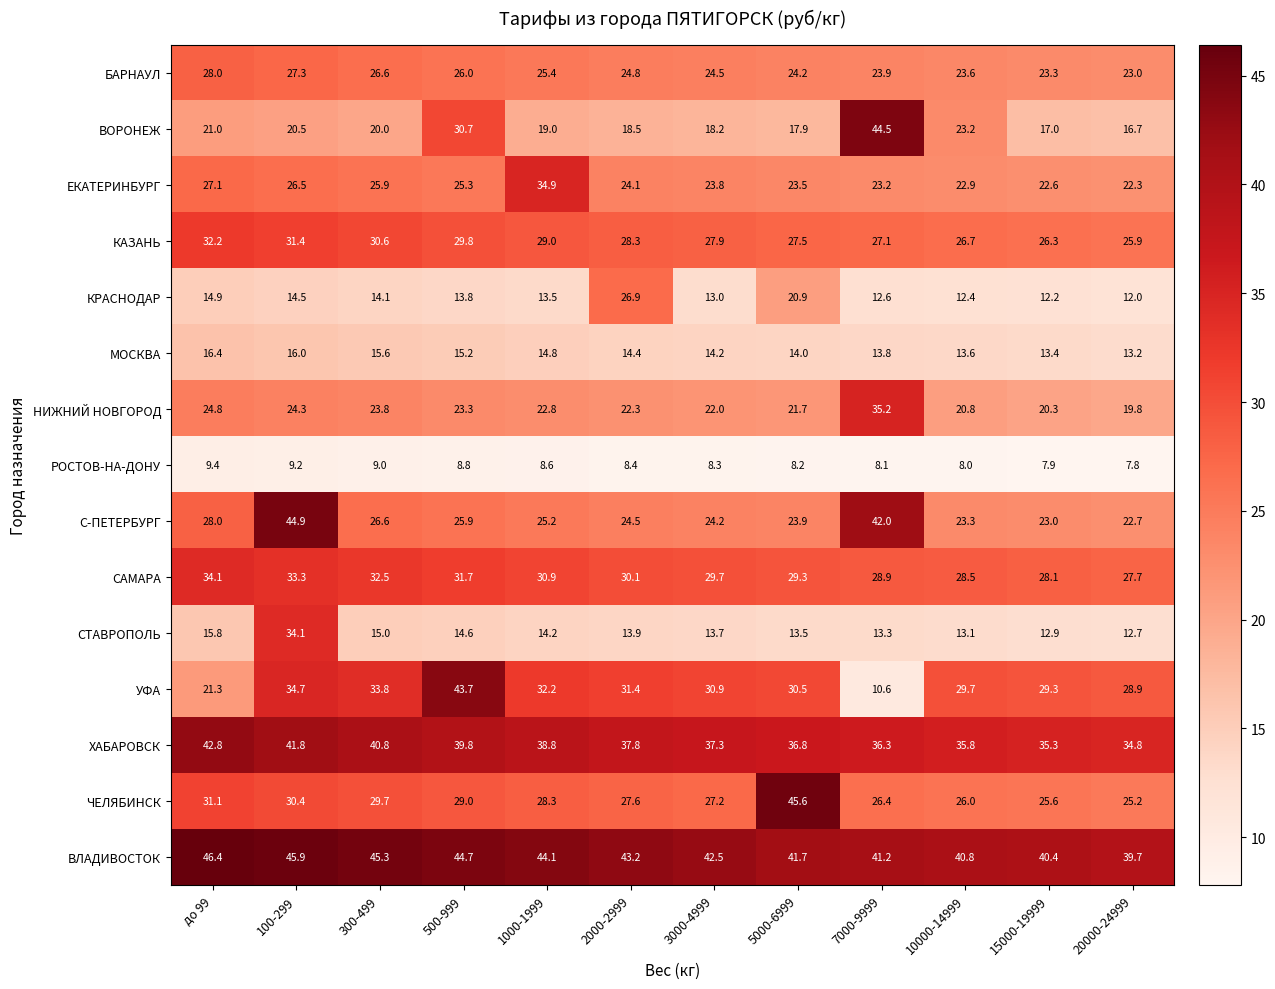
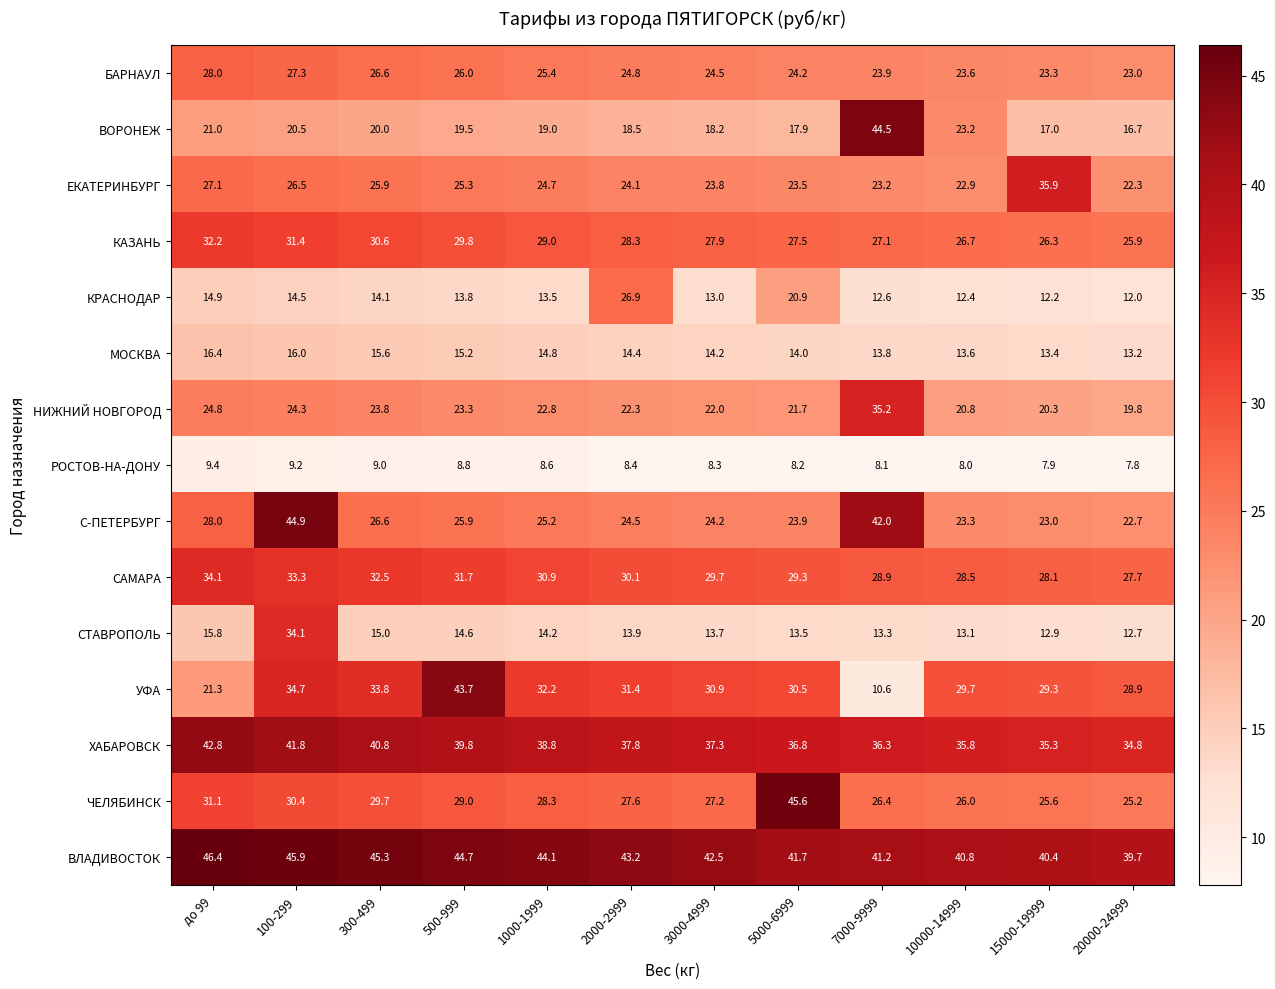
  {
    "БАРНАУЛ": {
      "до 99": 28.0,
      "100-299": 27.3,
      "300-499": 26.6,
      "500-999": 26.0,
      "1000-1999": 25.4,
      "2000-2999": 24.8,
      "3000-4999": 24.5,
      "5000-6999": 24.2,
      "7000-9999": 23.9,
      "10000-14999": 23.6,
      "15000-19999": 23.3,
      "20000-24999": 23.0
    },
    "ВОРОНЕЖ": {
      "до 99": 21.0,
      "100-299": 20.5,
      "300-499": 20.0,
-     "500-999": 30.7,
+     "500-999": 19.5,
      "1000-1999": 19.0,
      "2000-2999": 18.5,
      "3000-4999": 18.2,
      "5000-6999": 17.9,
      "7000-9999": 44.5,
      "10000-14999": 23.2,
      "15000-19999": 17.0,
      "20000-24999": 16.7
    },
    "ЕКАТЕРИНБУРГ": {
      "до 99": 27.1,
      "100-299": 26.5,
      "300-499": 25.9,
      "500-999": 25.3,
-     "1000-1999": 34.9,
+     "1000-1999": 24.7,
      "2000-2999": 24.1,
      "3000-4999": 23.8,
      "5000-6999": 23.5,
      "7000-9999": 23.2,
      "10000-14999": 22.9,
-     "15000-19999": 22.6,
+     "15000-19999": 35.9,
      "20000-24999": 22.3
    },
    "КАЗАНЬ": {
      "до 99": 32.2,
      "100-299": 31.4,
      "300-499": 30.6,
      "500-999": 29.8,
      "1000-1999": 29.0,
      "2000-2999": 28.3,
      "3000-4999": 27.9,
      "5000-6999": 27.5,
      "7000-9999": 27.1,
      "10000-14999": 26.7,
      "15000-19999": 26.3,
      "20000-24999": 25.9
    },
    "КРАСНОДАР": {
      "до 99": 14.9,
      "100-299": 14.5,
      "300-499": 14.1,
      "500-999": 13.8,
      "1000-1999": 13.5,
      "2000-2999": 26.9,
      "3000-4999": 13.0,
      "5000-6999": 20.9,
      "7000-9999": 12.6,
      "10000-14999": 12.4,
      "15000-19999": 12.2,
      "20000-24999": 12.0
    },
    "МОСКВА": {
      "до 99": 16.4,
      "100-299": 16.0,
      "300-499": 15.6,
      "500-999": 15.2,
      "1000-1999": 14.8,
      "2000-2999": 14.4,
      "3000-4999": 14.2,
      "5000-6999": 14.0,
      "7000-9999": 13.8,
      "10000-14999": 13.6,
      "15000-19999": 13.4,
      "20000-24999": 13.2
    },
    "НИЖНИЙ НОВГОРОД": {
      "до 99": 24.8,
      "100-299": 24.3,
      "300-499": 23.8,
      "500-999": 23.3,
      "1000-1999": 22.8,
      "2000-2999": 22.3,
      "3000-4999": 22.0,
      "5000-6999": 21.7,
      "7000-9999": 35.2,
      "10000-14999": 20.8,
      "15000-19999": 20.3,
      "20000-24999": 19.8
    },
    "РОСТОВ-НА-ДОНУ": {
      "до 99": 9.4,
      "100-299": 9.2,
      "300-499": 9.0,
      "500-999": 8.8,
      "1000-1999": 8.6,
      "2000-2999": 8.4,
      "3000-4999": 8.3,
      "5000-6999": 8.2,
      "7000-9999": 8.1,
      "10000-14999": 8.0,
      "15000-19999": 7.9,
      "20000-24999": 7.8
    },
    "С-ПЕТЕРБУРГ": {
      "до 99": 28.0,
      "100-299": 44.9,
      "300-499": 26.6,
      "500-999": 25.9,
      "1000-1999": 25.2,
      "2000-2999": 24.5,
      "3000-4999": 24.2,
      "5000-6999": 23.9,
      "7000-9999": 42.0,
      "10000-14999": 23.3,
      "15000-19999": 23.0,
      "20000-24999": 22.7
    },
    "САМАРА": {
      "до 99": 34.1,
      "100-299": 33.3,
      "300-499": 32.5,
      "500-999": 31.7,
      "1000-1999": 30.9,
      "2000-2999": 30.1,
      "3000-4999": 29.7,
      "5000-6999": 29.3,
      "7000-9999": 28.9,
      "10000-14999": 28.5,
      "15000-19999": 28.1,
      "20000-24999": 27.7
    },
    "СТАВРОПОЛЬ": {
      "до 99": 15.8,
      "100-299": 34.1,
      "300-499": 15.0,
      "500-999": 14.6,
      "1000-1999": 14.2,
      "2000-2999": 13.9,
      "3000-4999": 13.7,
      "5000-6999": 13.5,
      "7000-9999": 13.3,
      "10000-14999": 13.1,
      "15000-19999": 12.9,
      "20000-24999": 12.7
    },
    "УФА": {
      "до 99": 21.3,
      "100-299": 34.7,
      "300-499": 33.8,
      "500-999": 43.7,
      "1000-1999": 32.2,
      "2000-2999": 31.4,
      "3000-4999": 30.9,
      "5000-6999": 30.5,
      "7000-9999": 10.6,
      "10000-14999": 29.7,
      "15000-19999": 29.3,
      "20000-24999": 28.9
    },
    "ХАБАРОВСК": {
      "до 99": 42.8,
      "100-299": 41.8,
      "300-499": 40.8,
      "500-999": 39.8,
      "1000-1999": 38.8,
      "2000-2999": 37.8,
      "3000-4999": 37.3,
      "5000-6999": 36.8,
      "7000-9999": 36.3,
      "10000-14999": 35.8,
      "15000-19999": 35.3,
      "20000-24999": 34.8
    },
    "ЧЕЛЯБИНСК": {
      "до 99": 31.1,
      "100-299": 30.4,
      "300-499": 29.7,
      "500-999": 29.0,
      "1000-1999": 28.3,
      "2000-2999": 27.6,
      "3000-4999": 27.2,
      "5000-6999": 45.6,
      "7000-9999": 26.4,
      "10000-14999": 26.0,
      "15000-19999": 25.6,
      "20000-24999": 25.2
    },
    "ВЛАДИВОСТОК": {
      "до 99": 46.4,
      "100-299": 45.9,
      "300-499": 45.3,
      "500-999": 44.7,
      "1000-1999": 44.1,
      "2000-2999": 43.2,
      "3000-4999": 42.5,
      "5000-6999": 41.7,
      "7000-9999": 41.2,
      "10000-14999": 40.8,
      "15000-19999": 40.4,
      "20000-24999": 39.7
    }
  }
